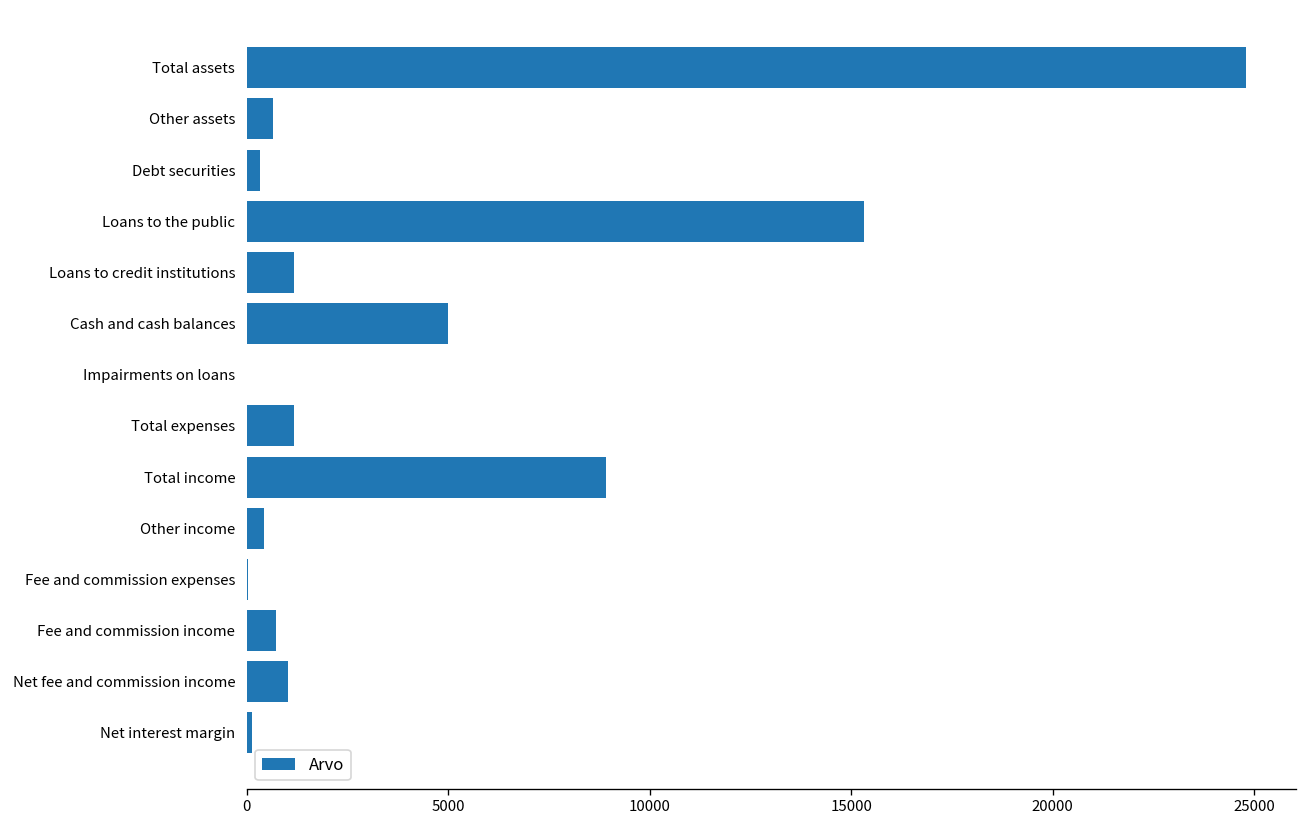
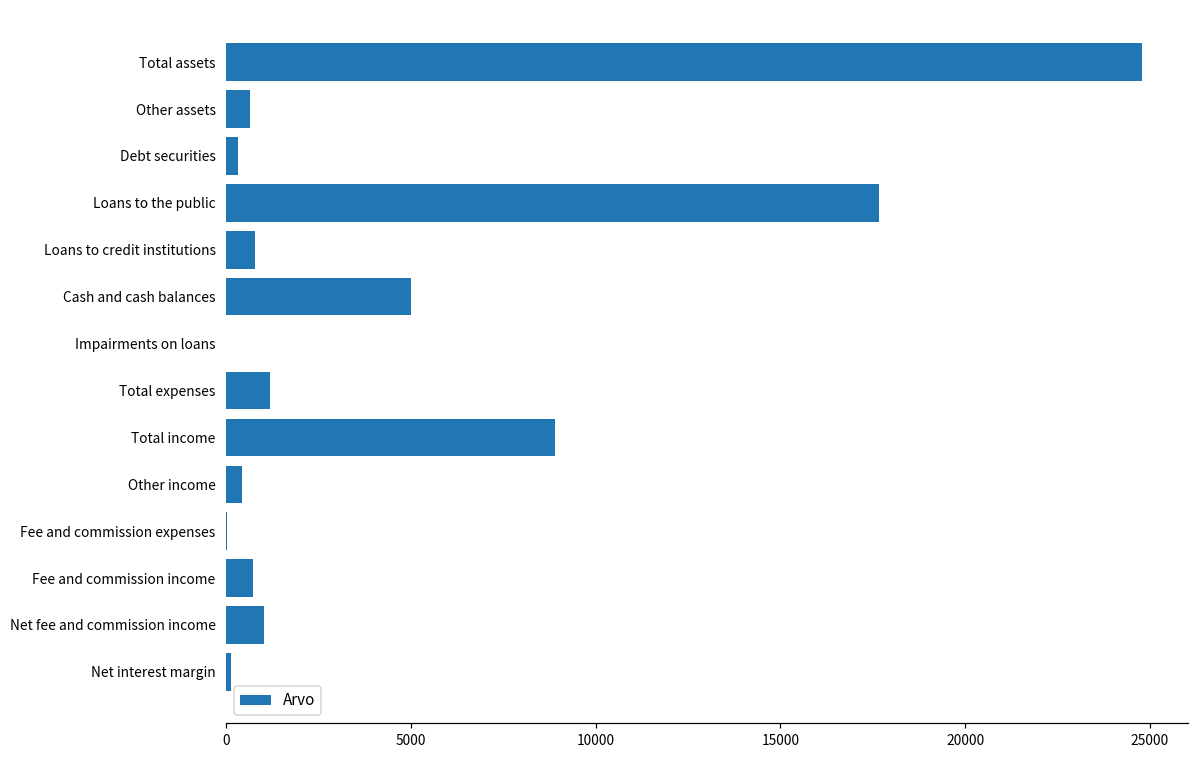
  {
    "Total assets": 24800,
    "Other assets": 600,
    "Debt securities": 300,
-   "Loans to the public": 15300,
-   "Loans to credit institutions": 1200,
+   "Loans to the public": 17700,
+   "Loans to credit institutions": 800,
    "Cash and cash balances": 5000,
    "Total expenses": 1200,
    "Total income": 8900,
    "Other income": 400,
    "Fee and commission income": 700,
    "Net fee and commission income": 1000,
    "Net interest margin": 100
  }
